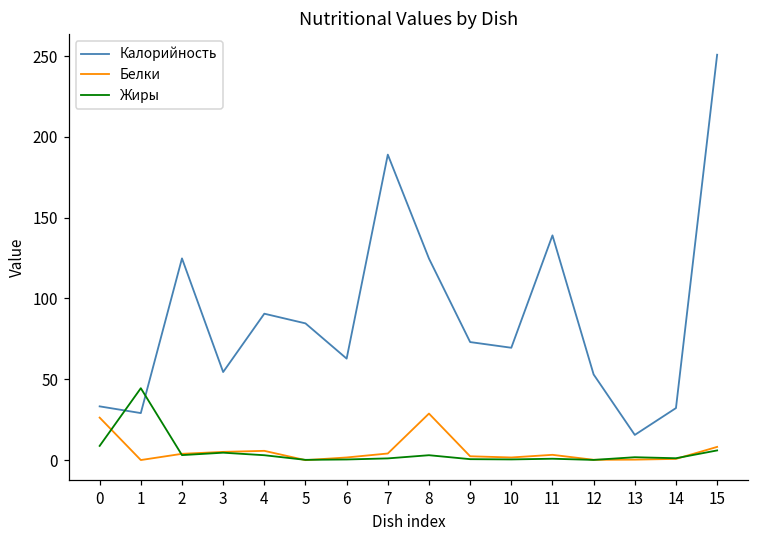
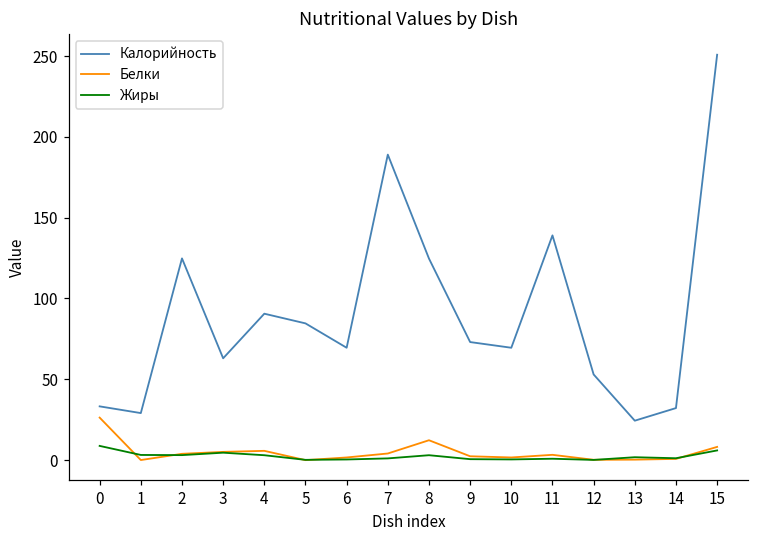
  {
    "Калорийность": {
      "0": 33,
      "1": 29,
      "2": 125,
-     "3": 55,
+     "3": 63,
      "4": 91,
      "5": 85,
-     "6": 63,
+     "6": 70,
      "7": 189,
      "8": 125,
      "9": 73,
      "10": 70,
      "11": 139,
      "12": 53,
-     "13": 16,
+     "13": 24,
      "14": 32,
      "15": 251
    },
    "Белки": {
      "0": 26,
      "1": 0,
      "4": 6,
      "7": 4,
-     "8": 29,
+     "8": 12,
      "9": 2,
      "11": 3,
      "15": 8
    },
    "Жиры": {
      "0": 9,
-     "1": 45,
+     "1": 3,
      "4": 3,
      "7": 1,
      "8": 3,
      "9": 1,
      "11": 1,
      "15": 6
    }
  }
